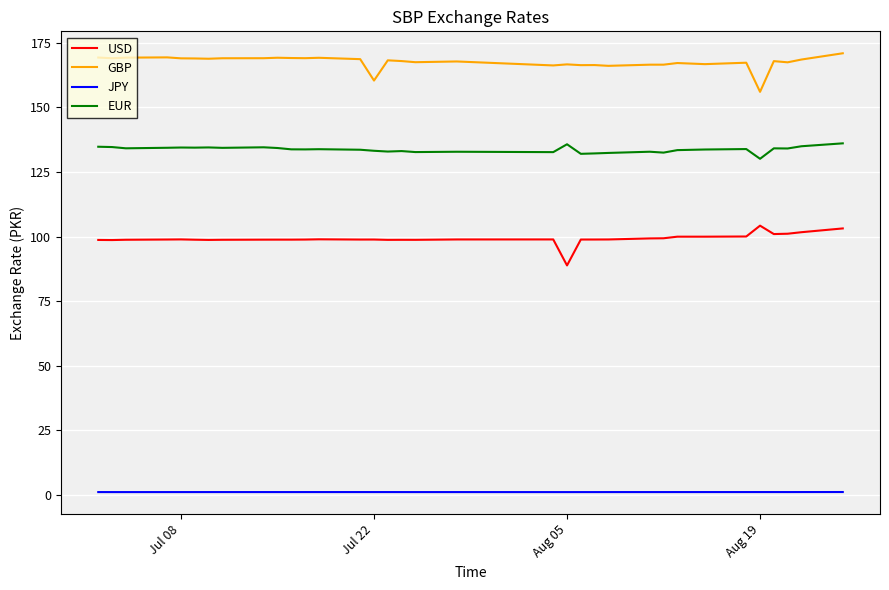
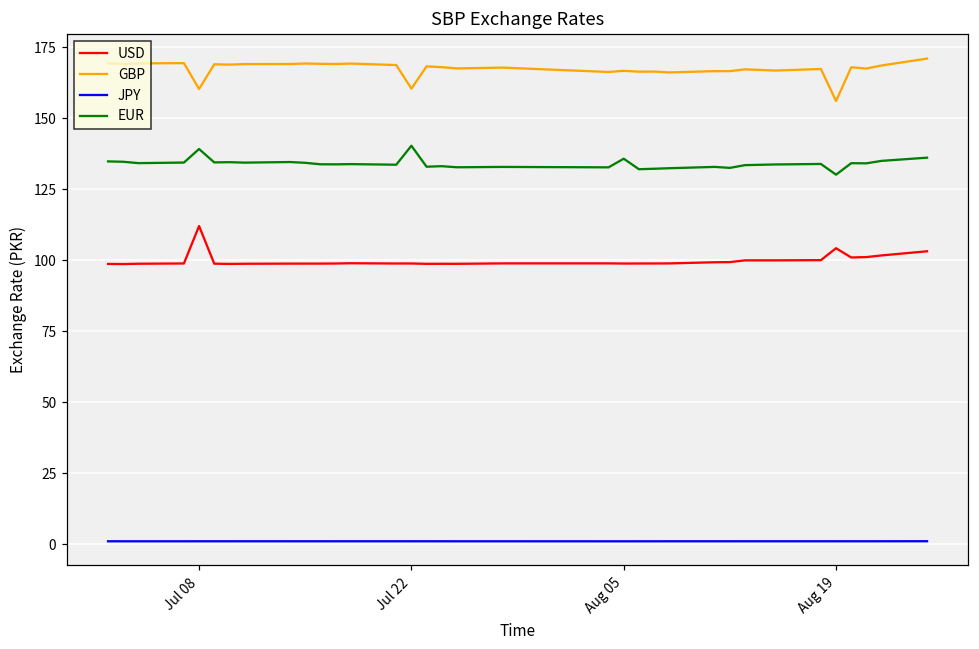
  {
    "USD": {
-     "Jul 08": 99,
+     "Jul 08": 112,
      "Jul 22": 99,
-     "Aug 05": 89,
+     "Aug 05": 99,
      "Aug 19": 104
    },
    "GBP": {
-     "Jul 08": 169,
+     "Jul 08": 160,
      "Jul 22": 160,
      "Aug 05": 167,
      "Aug 19": 156
    },
    "JPY": {
      "Jul 08": 1,
      "Jul 22": 1,
      "Aug 05": 1,
      "Aug 19": 1
    },
    "EUR": {
-     "Jul 08": 134,
-     "Jul 22": 133,
+     "Jul 08": 139,
+     "Jul 22": 140,
      "Aug 05": 136,
      "Aug 19": 130
    }
  }
